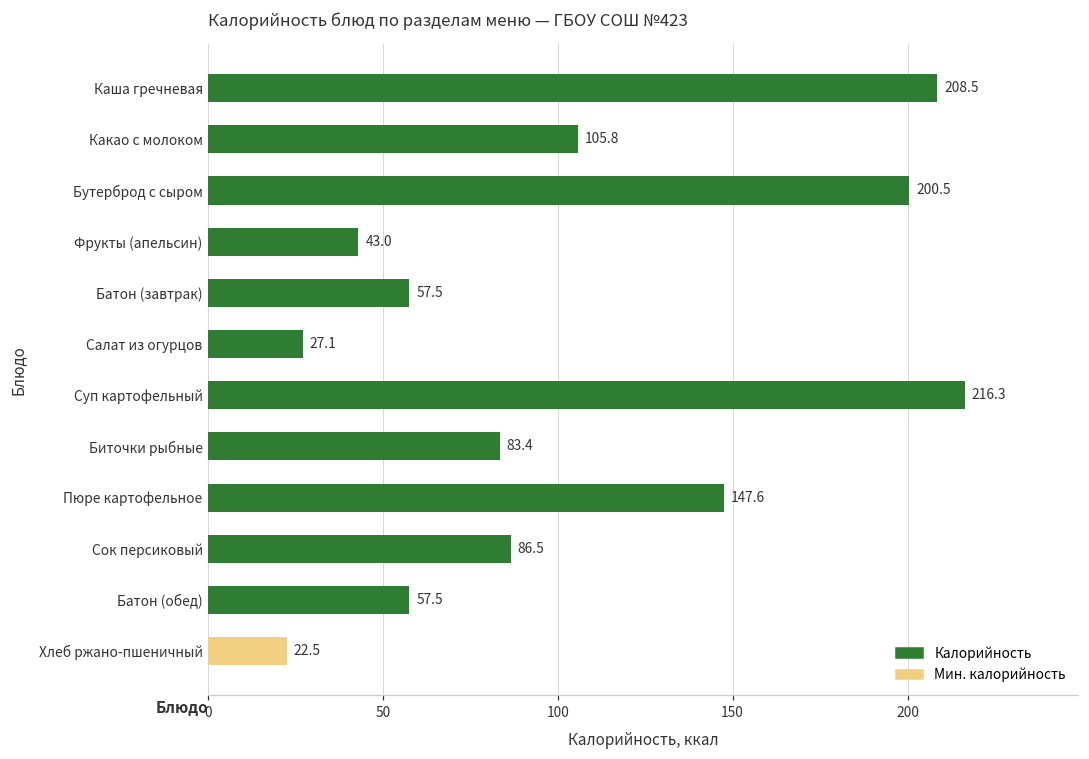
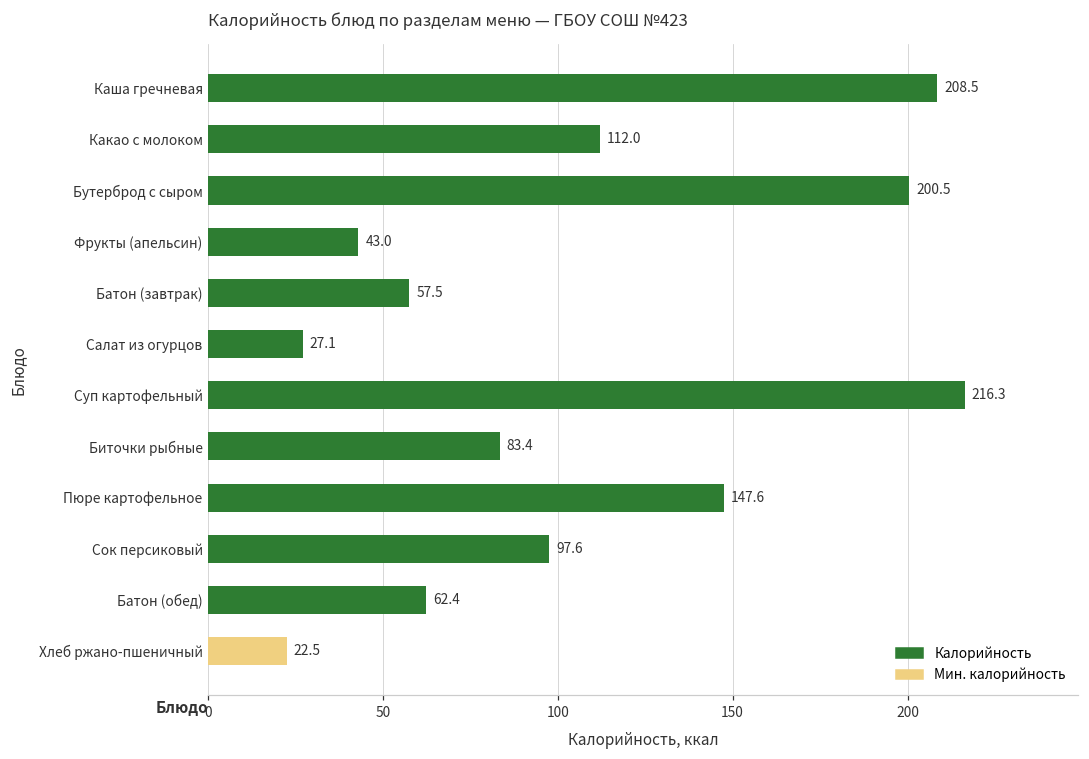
  {
    "Каша гречневая": 208.5,
-   "Какао с молоком": 105.8,
+   "Какао с молоком": 112.0,
    "Бутерброд с сыром": 200.5,
    "Фрукты (апельсин)": 43.0,
    "Батон (завтрак)": 57.5,
    "Салат из огурцов": 27.1,
    "Суп картофельный": 216.3,
    "Биточки рыбные": 83.4,
    "Пюре картофельное": 147.6,
-   "Сок персиковый": 86.5,
-   "Батон (обед)": 57.5,
+   "Сок персиковый": 97.6,
+   "Батон (обед)": 62.4,
    "Хлеб ржано-пшеничный": 22.5
  }
